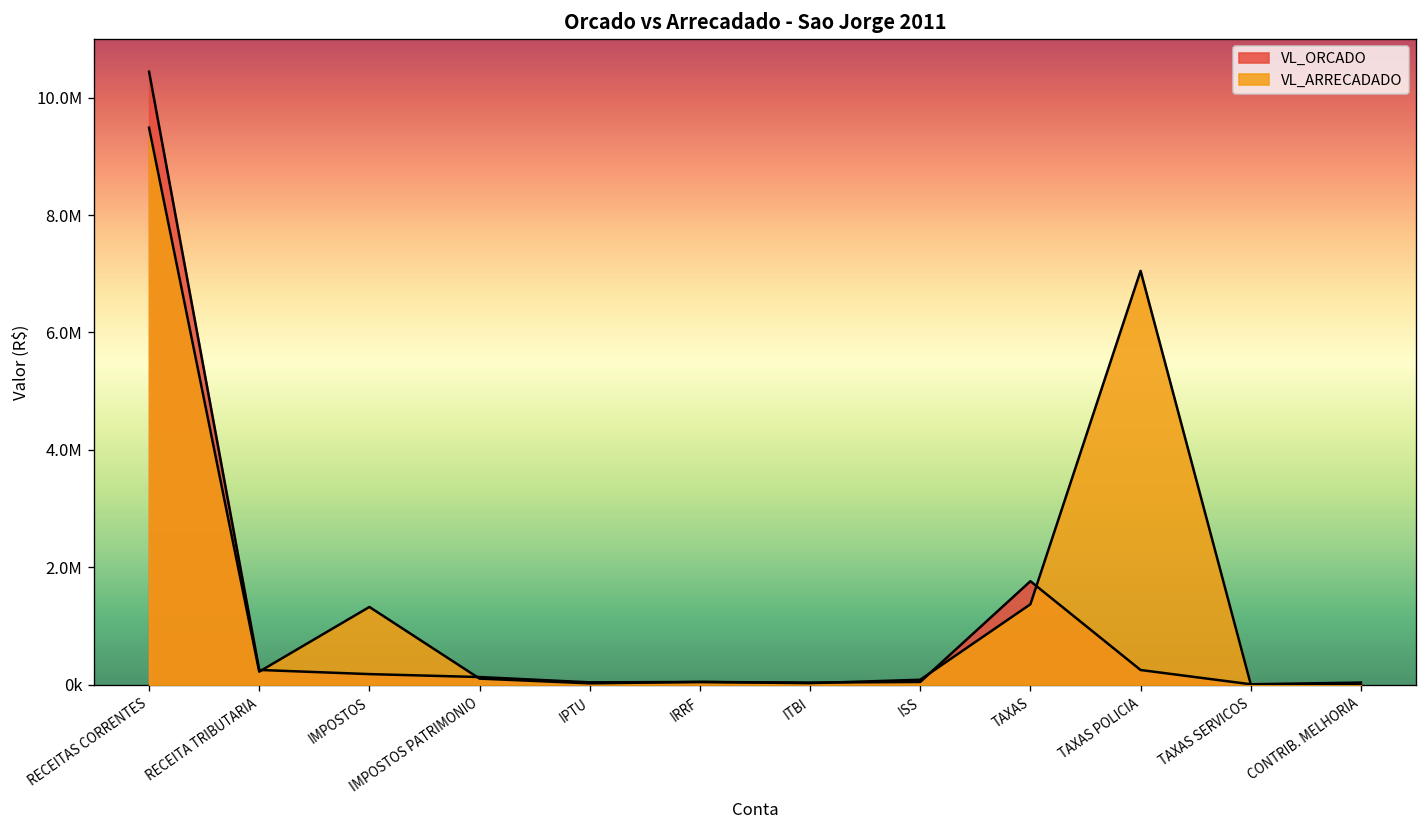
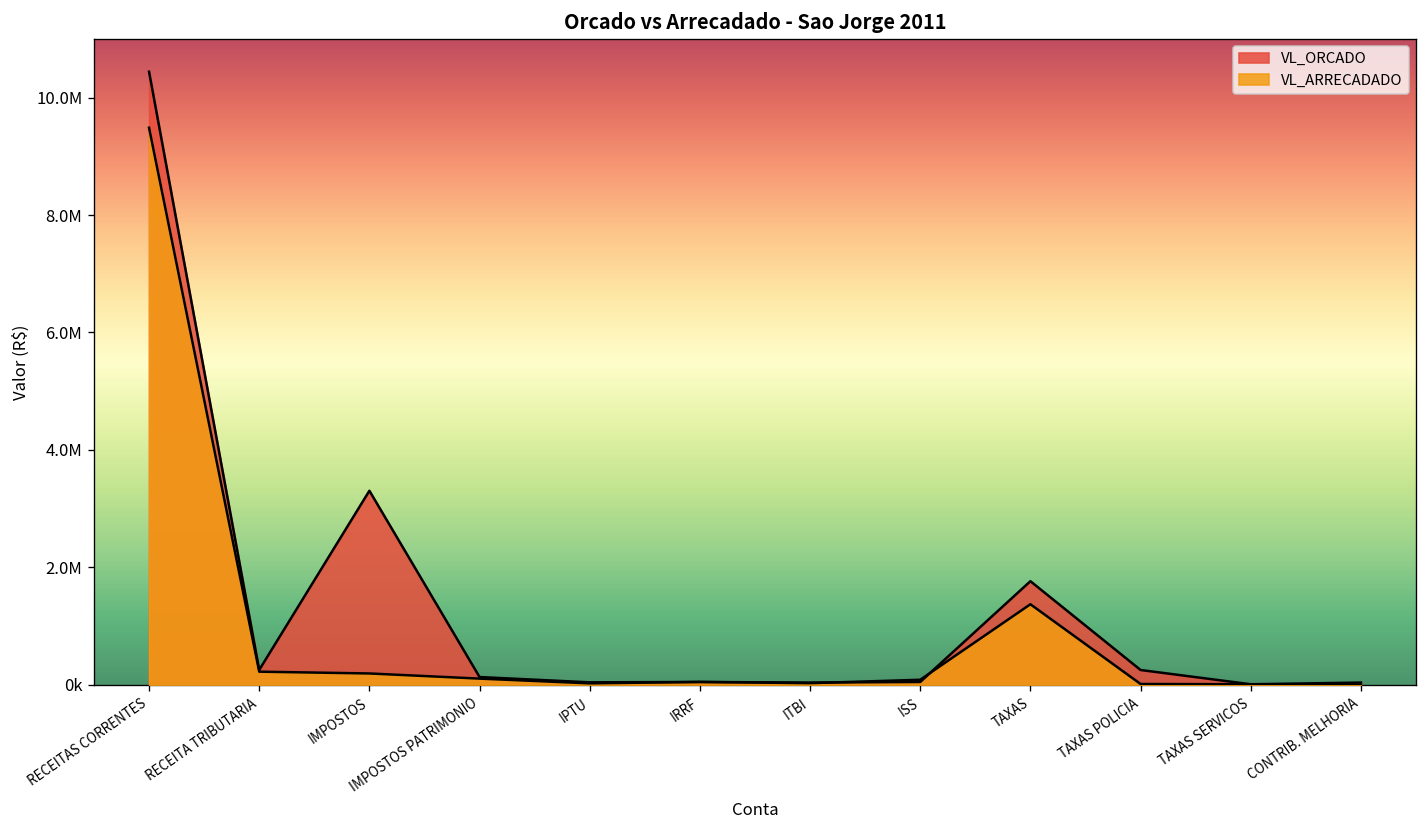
  {
    "VL_ORCADO": {
      "RECEITAS CORRENTES": 10400000,
-     "IMPOSTOS": 200000,
+     "IMPOSTOS": 3300000,
      "TAXAS": 1800000,
      "TAXAS POLICIA": 300000
    },
    "VL_ARRECADADO": {
      "RECEITAS CORRENTES": 9500000,
-     "IMPOSTOS": 1300000,
+     "IMPOSTOS": 200000,
      "TAXAS": 1400000,
-     "TAXAS POLICIA": 7000000
+     "TAXAS POLICIA": 0
    }
  }
